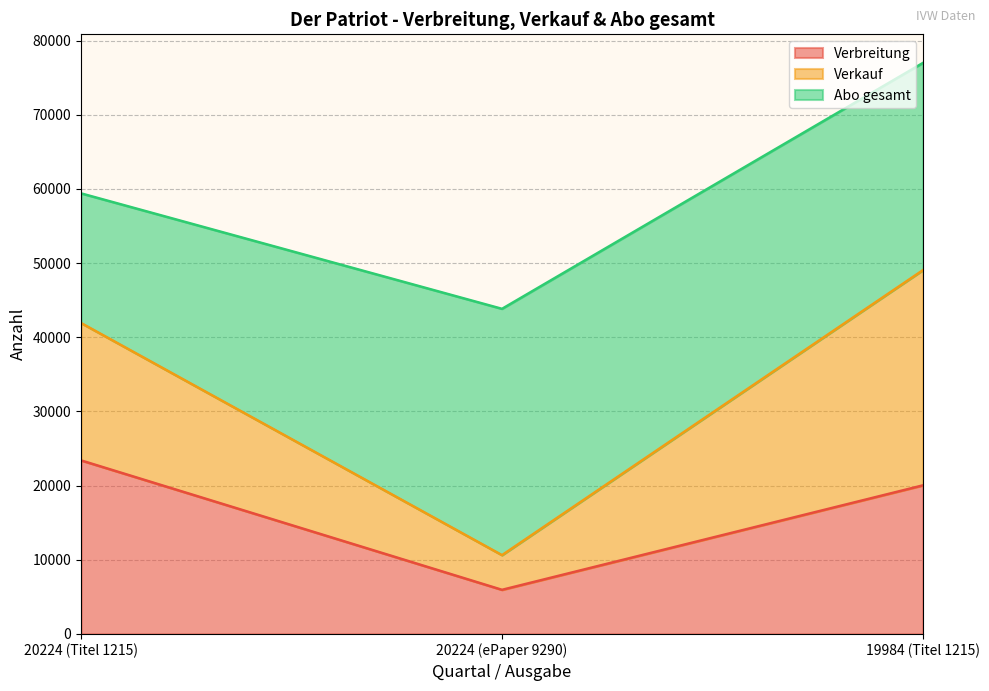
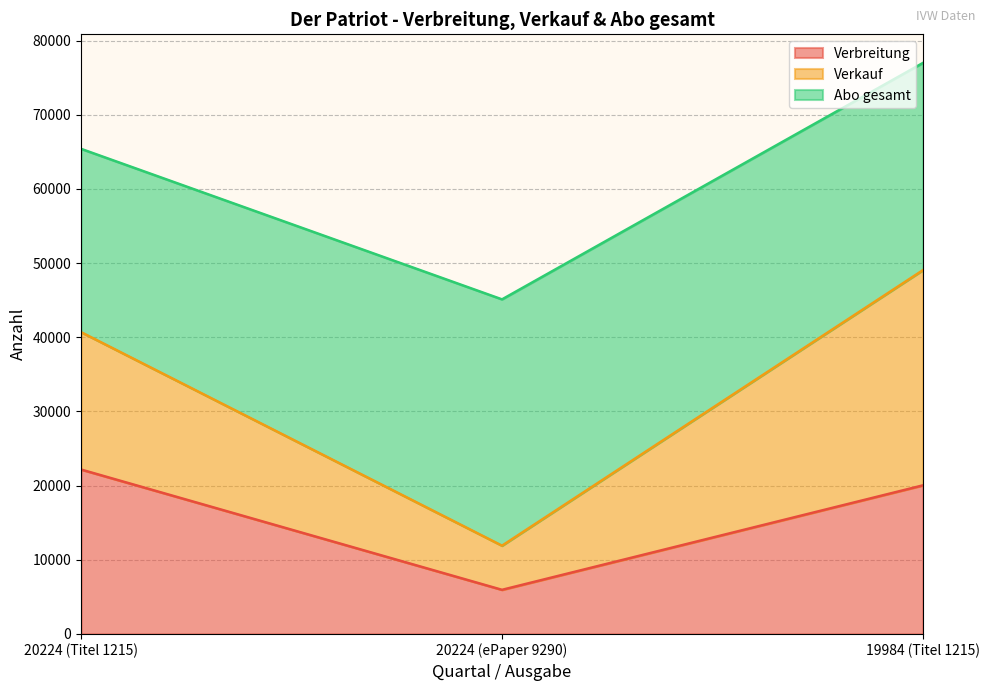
  {
    "Verbreitung": {
-     "20224 (Titel 1215)": 23000,
+     "20224 (Titel 1215)": 22000,
      "20224 (ePaper 9290)": 6000,
      "19984 (Titel 1215)": 20000
    },
    "Verkauf": {
      "20224 (Titel 1215)": 19000,
-     "20224 (ePaper 9290)": 5000,
+     "20224 (ePaper 9290)": 6000,
      "19984 (Titel 1215)": 29000
    },
    "Abo gesamt": {
-     "20224 (Titel 1215)": 17000,
+     "20224 (Titel 1215)": 25000,
      "20224 (ePaper 9290)": 33000,
      "19984 (Titel 1215)": 28000
    }
  }
